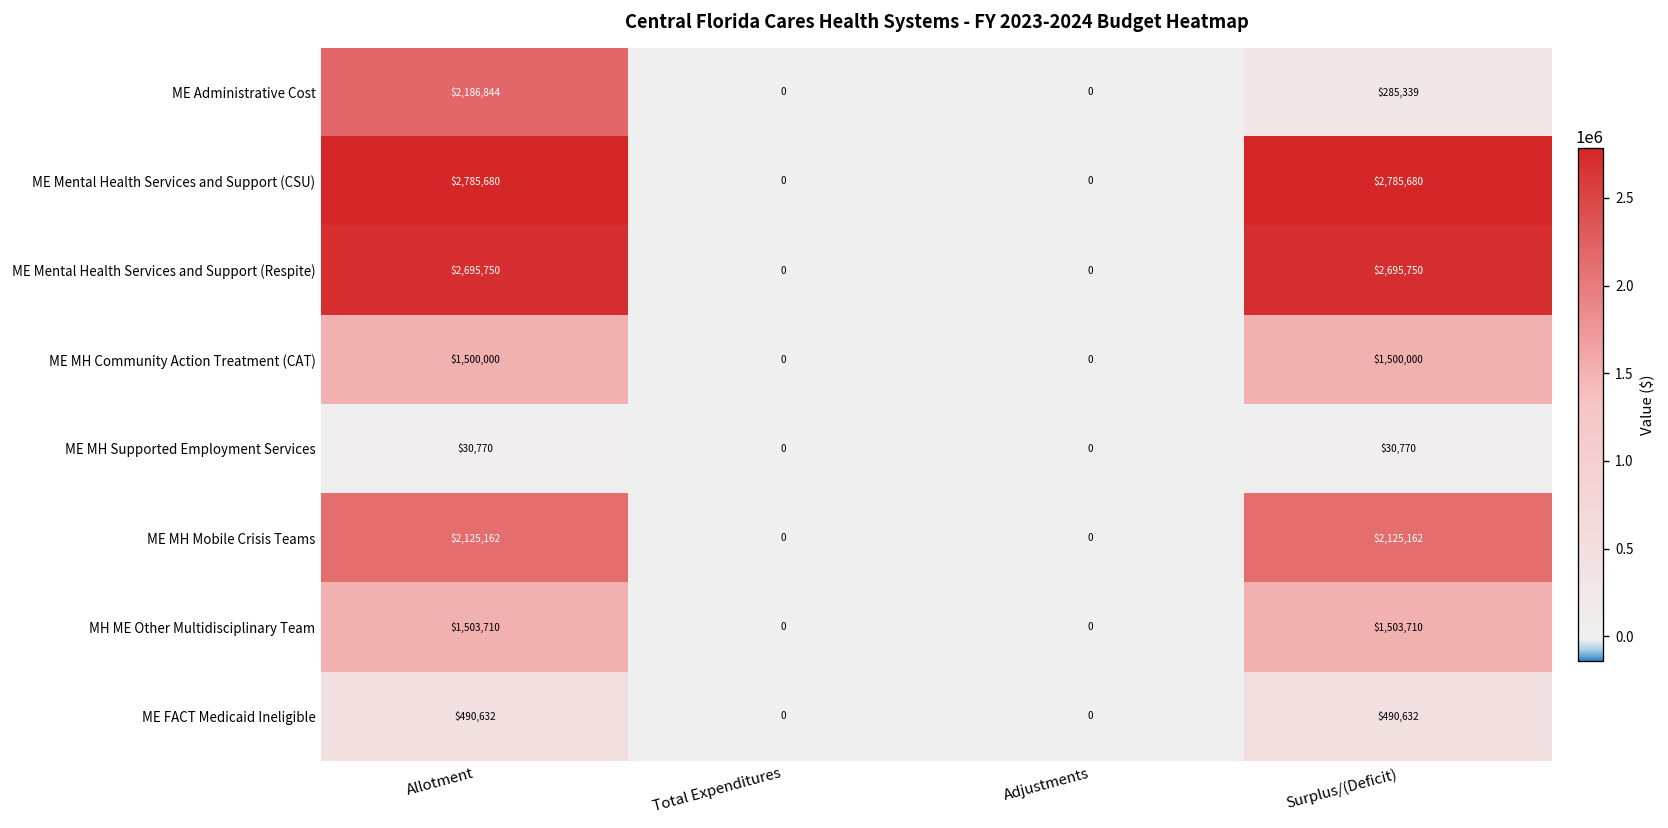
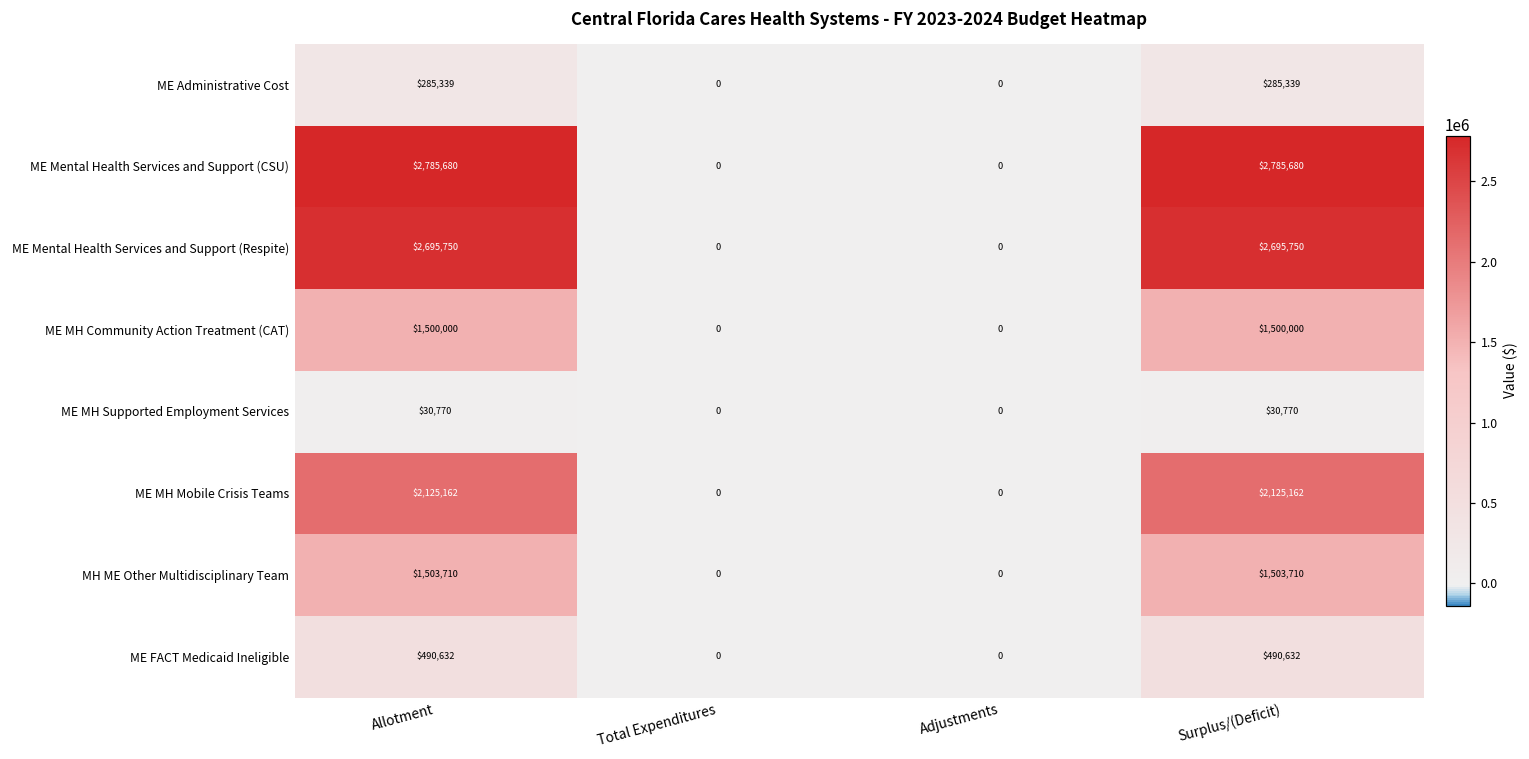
  {
    "ME Administrative Cost": {
-     "Allotment": "$2,186,844",
+     "Allotment": "$285,339",
      "Total Expenditures": "0",
      "Adjustments": "0",
      "Surplus/(Deficit)": "$285,339"
    },
    "ME Mental Health Services and Support (CSU)": {
      "Allotment": "$2,785,680",
      "Total Expenditures": "0",
      "Adjustments": "0",
      "Surplus/(Deficit)": "$2,785,680"
    },
    "ME Mental Health Services and Support (Respite)": {
      "Allotment": "$2,695,750",
      "Total Expenditures": "0",
      "Adjustments": "0",
      "Surplus/(Deficit)": "$2,695,750"
    },
    "ME MH Community Action Treatment (CAT)": {
      "Allotment": "$1,500,000",
      "Total Expenditures": "0",
      "Adjustments": "0",
      "Surplus/(Deficit)": "$1,500,000"
    },
    "ME MH Supported Employment Services": {
      "Allotment": "$30,770",
      "Total Expenditures": "0",
      "Adjustments": "0",
      "Surplus/(Deficit)": "$30,770"
    },
    "ME MH Mobile Crisis Teams": {
      "Allotment": "$2,125,162",
      "Total Expenditures": "0",
      "Adjustments": "0",
      "Surplus/(Deficit)": "$2,125,162"
    },
    "MH ME Other Multidisciplinary Team": {
      "Allotment": "$1,503,710",
      "Total Expenditures": "0",
      "Adjustments": "0",
      "Surplus/(Deficit)": "$1,503,710"
    },
    "ME FACT Medicaid Ineligible": {
      "Allotment": "$490,632",
      "Total Expenditures": "0",
      "Adjustments": "0",
      "Surplus/(Deficit)": "$490,632"
    }
  }
